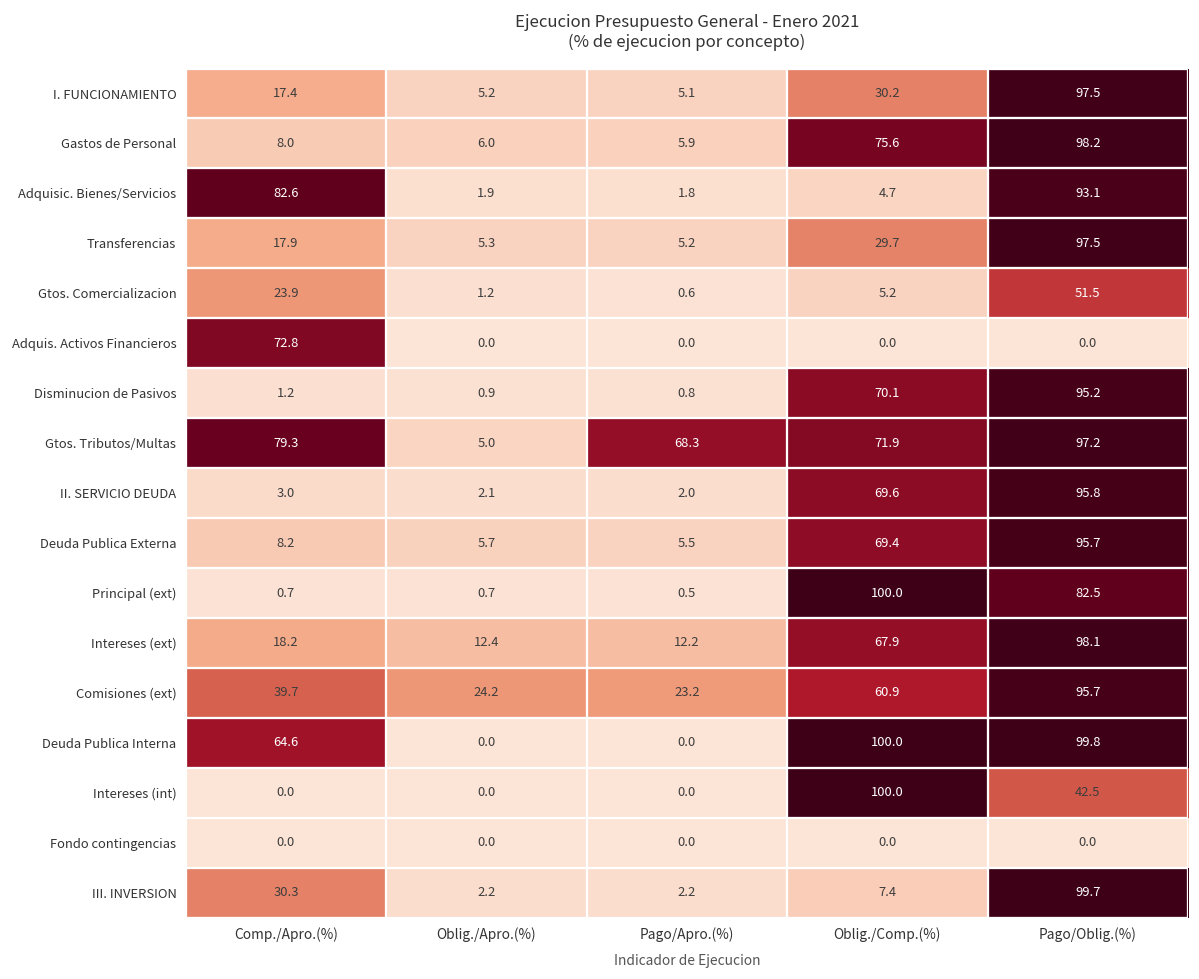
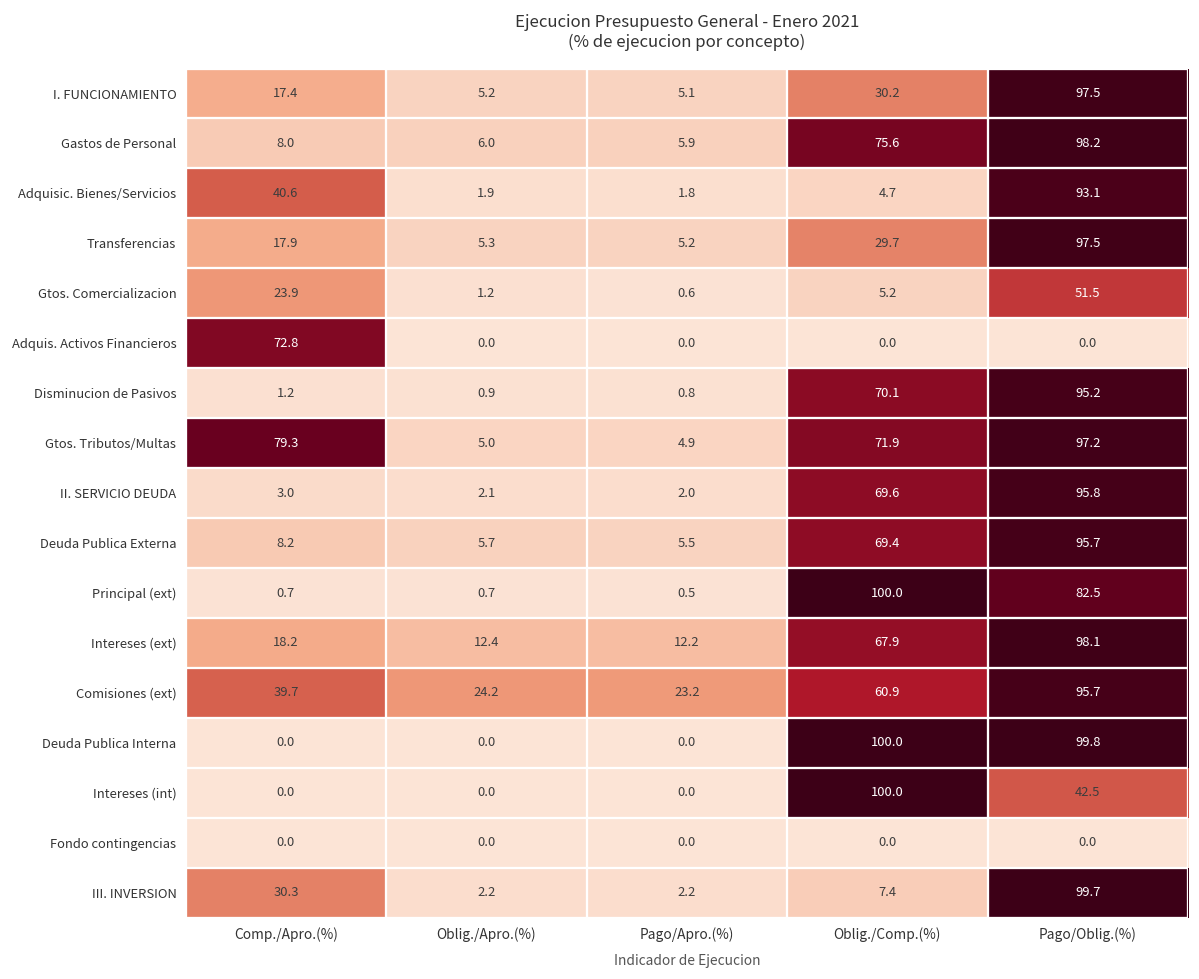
  {
    "I. FUNCIONAMIENTO": {
      "Comp./Apro.(%)": 17.4,
      "Oblig./Apro.(%)": 5.2,
      "Pago/Apro.(%)": 5.1,
      "Oblig./Comp.(%)": 30.2,
      "Pago/Oblig.(%)": 97.5
    },
    "Gastos de Personal": {
      "Comp./Apro.(%)": 8.0,
      "Oblig./Apro.(%)": 6.0,
      "Pago/Apro.(%)": 5.9,
      "Oblig./Comp.(%)": 75.6,
      "Pago/Oblig.(%)": 98.2
    },
    "Adquisic. Bienes/Servicios": {
-     "Comp./Apro.(%)": 82.6,
+     "Comp./Apro.(%)": 40.6,
      "Oblig./Apro.(%)": 1.9,
      "Pago/Apro.(%)": 1.8,
      "Oblig./Comp.(%)": 4.7,
      "Pago/Oblig.(%)": 93.1
    },
    "Transferencias": {
      "Comp./Apro.(%)": 17.9,
      "Oblig./Apro.(%)": 5.3,
      "Pago/Apro.(%)": 5.2,
      "Oblig./Comp.(%)": 29.7,
      "Pago/Oblig.(%)": 97.5
    },
    "Gtos. Comercializacion": {
      "Comp./Apro.(%)": 23.9,
      "Oblig./Apro.(%)": 1.2,
      "Pago/Apro.(%)": 0.6,
      "Oblig./Comp.(%)": 5.2,
      "Pago/Oblig.(%)": 51.5
    },
    "Adquis. Activos Financieros": {
      "Comp./Apro.(%)": 72.8,
      "Oblig./Apro.(%)": 0.0,
      "Pago/Apro.(%)": 0.0,
      "Oblig./Comp.(%)": 0.0,
      "Pago/Oblig.(%)": 0.0
    },
    "Disminucion de Pasivos": {
      "Comp./Apro.(%)": 1.2,
      "Oblig./Apro.(%)": 0.9,
      "Pago/Apro.(%)": 0.8,
      "Oblig./Comp.(%)": 70.1,
      "Pago/Oblig.(%)": 95.2
    },
    "Gtos. Tributos/Multas": {
      "Comp./Apro.(%)": 79.3,
      "Oblig./Apro.(%)": 5.0,
-     "Pago/Apro.(%)": 68.3,
+     "Pago/Apro.(%)": 4.9,
      "Oblig./Comp.(%)": 71.9,
      "Pago/Oblig.(%)": 97.2
    },
    "II. SERVICIO DEUDA": {
      "Comp./Apro.(%)": 3.0,
      "Oblig./Apro.(%)": 2.1,
      "Pago/Apro.(%)": 2.0,
      "Oblig./Comp.(%)": 69.6,
      "Pago/Oblig.(%)": 95.8
    },
    "Deuda Publica Externa": {
      "Comp./Apro.(%)": 8.2,
      "Oblig./Apro.(%)": 5.7,
      "Pago/Apro.(%)": 5.5,
      "Oblig./Comp.(%)": 69.4,
      "Pago/Oblig.(%)": 95.7
    },
    "Principal (ext)": {
      "Comp./Apro.(%)": 0.7,
      "Oblig./Apro.(%)": 0.7,
      "Pago/Apro.(%)": 0.5,
      "Oblig./Comp.(%)": 100.0,
      "Pago/Oblig.(%)": 82.5
    },
    "Intereses (ext)": {
      "Comp./Apro.(%)": 18.2,
      "Oblig./Apro.(%)": 12.4,
      "Pago/Apro.(%)": 12.2,
      "Oblig./Comp.(%)": 67.9,
      "Pago/Oblig.(%)": 98.1
    },
    "Comisiones (ext)": {
      "Comp./Apro.(%)": 39.7,
      "Oblig./Apro.(%)": 24.2,
      "Pago/Apro.(%)": 23.2,
      "Oblig./Comp.(%)": 60.9,
      "Pago/Oblig.(%)": 95.7
    },
    "Deuda Publica Interna": {
-     "Comp./Apro.(%)": 64.6,
+     "Comp./Apro.(%)": 0.0,
      "Oblig./Apro.(%)": 0.0,
      "Pago/Apro.(%)": 0.0,
      "Oblig./Comp.(%)": 100.0,
      "Pago/Oblig.(%)": 99.8
    },
    "Intereses (int)": {
      "Comp./Apro.(%)": 0.0,
      "Oblig./Apro.(%)": 0.0,
      "Pago/Apro.(%)": 0.0,
      "Oblig./Comp.(%)": 100.0,
      "Pago/Oblig.(%)": 42.5
    },
    "Fondo contingencias": {
      "Comp./Apro.(%)": 0.0,
      "Oblig./Apro.(%)": 0.0,
      "Pago/Apro.(%)": 0.0,
      "Oblig./Comp.(%)": 0.0,
      "Pago/Oblig.(%)": 0.0
    },
    "III. INVERSION": {
      "Comp./Apro.(%)": 30.3,
      "Oblig./Apro.(%)": 2.2,
      "Pago/Apro.(%)": 2.2,
      "Oblig./Comp.(%)": 7.4,
      "Pago/Oblig.(%)": 99.7
    }
  }
